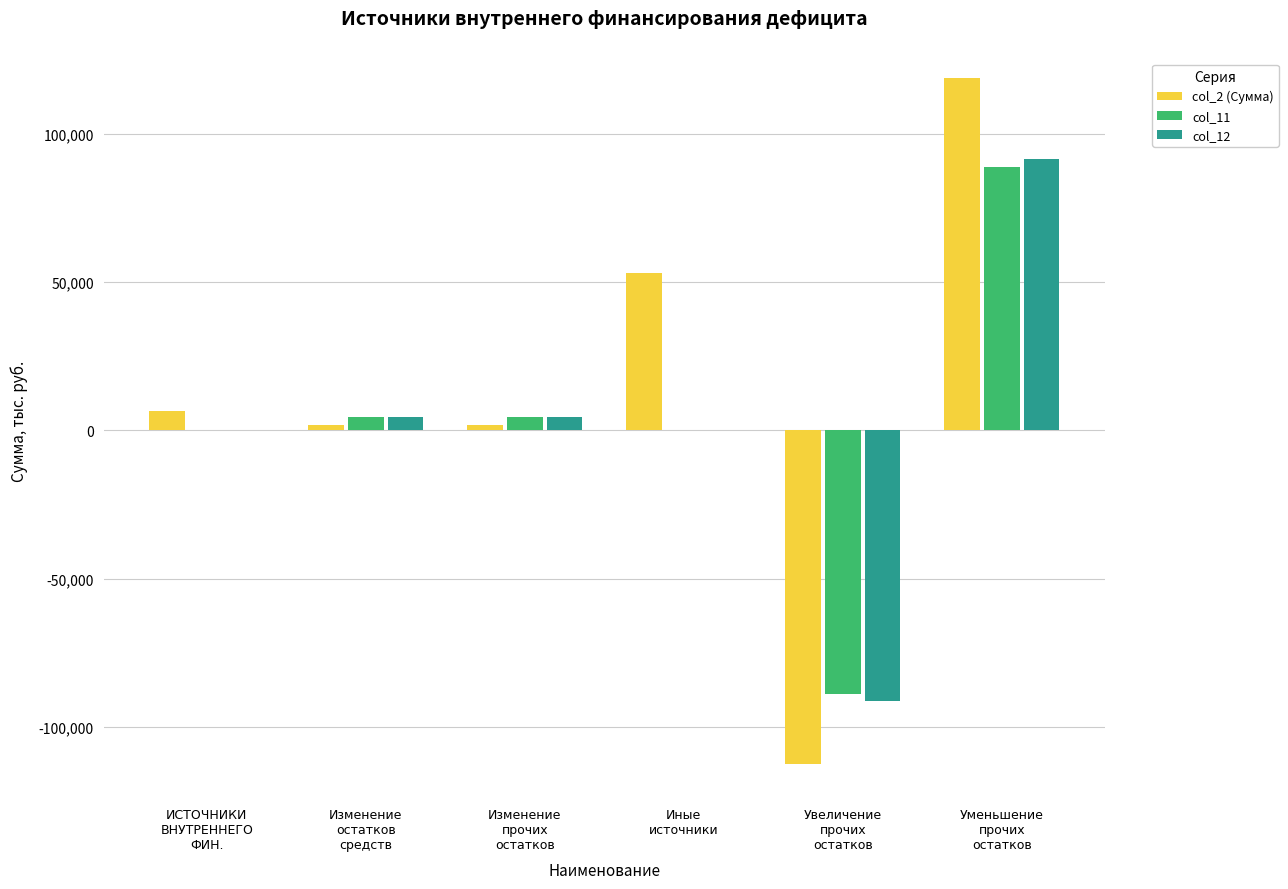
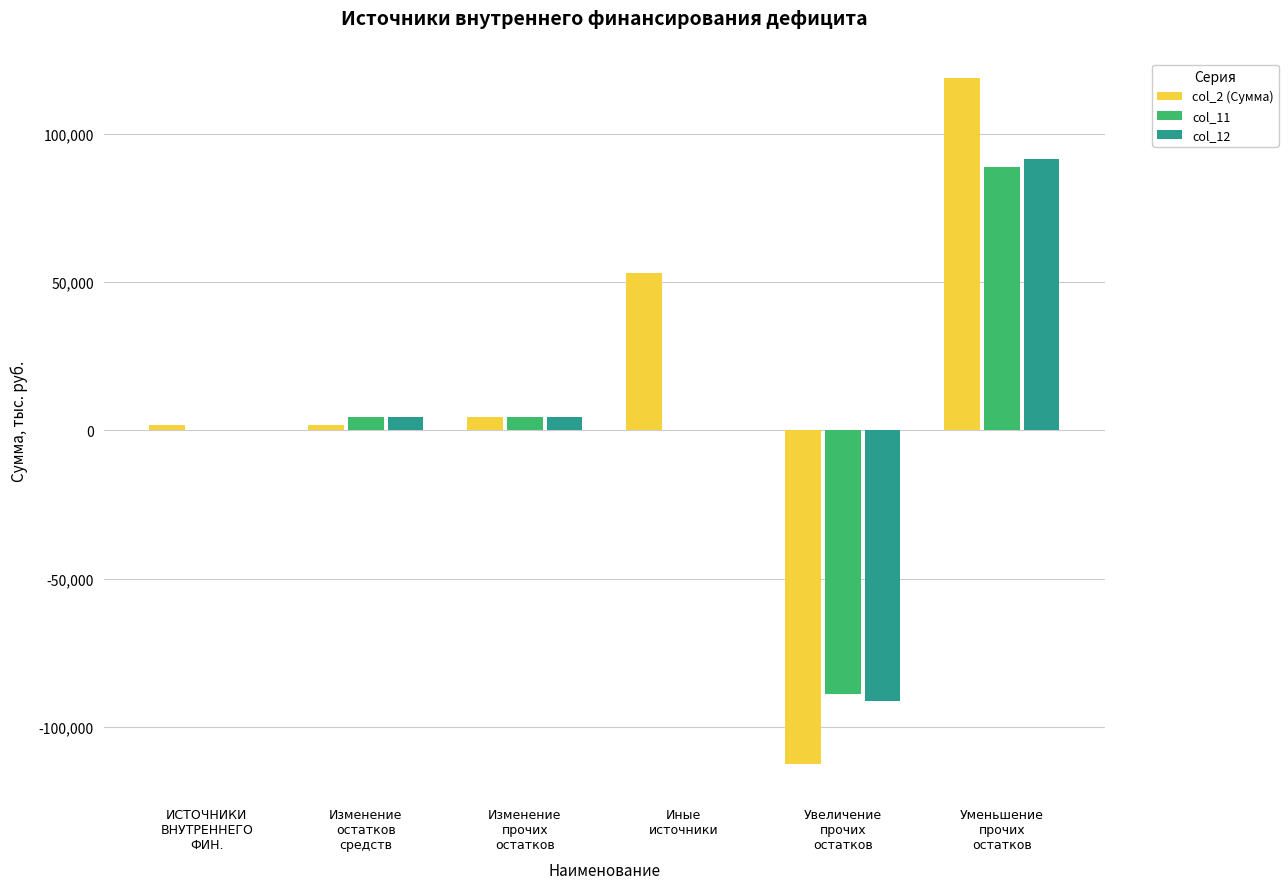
  {
    "col_2 (Сумма)": {
-     "ИСТОЧНИКИ ВНУТРЕННЕГО ФИН.": "6,000",
+     "ИСТОЧНИКИ ВНУТРЕННЕГО ФИН.": "2,000",
      "Изменение остатков средств": "2,000",
-     "Изменение прочих остатков": "2,000",
+     "Изменение прочих остатков": "5,000",
      "Иные источники": "53,000",
      "Увеличение прочих остатков": "-112,000",
      "Уменьшение прочих остатков": "119,000"
    }
  }
